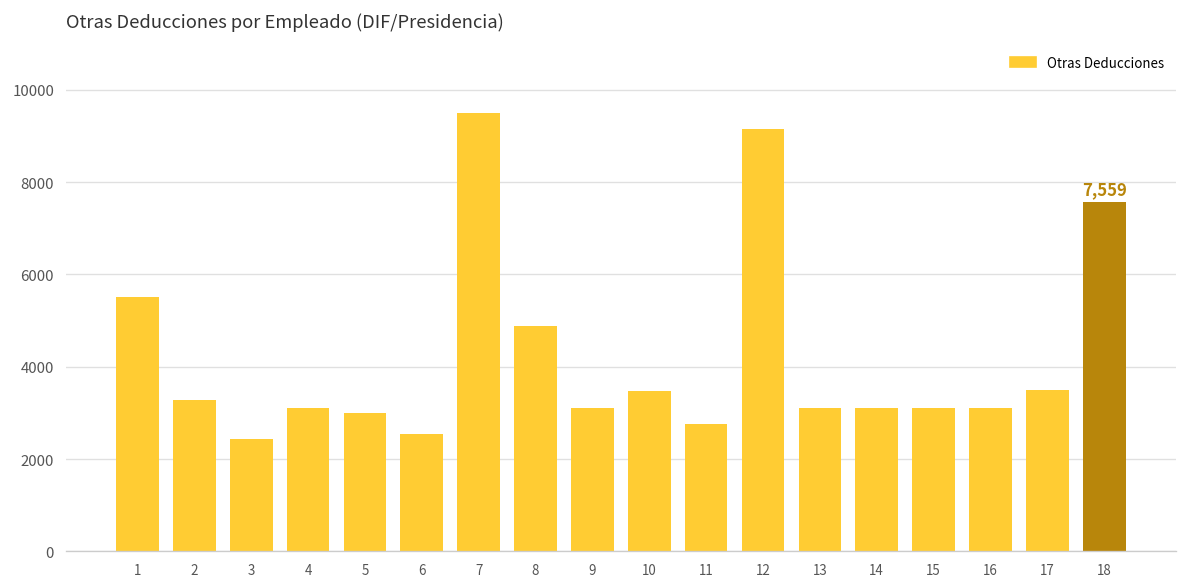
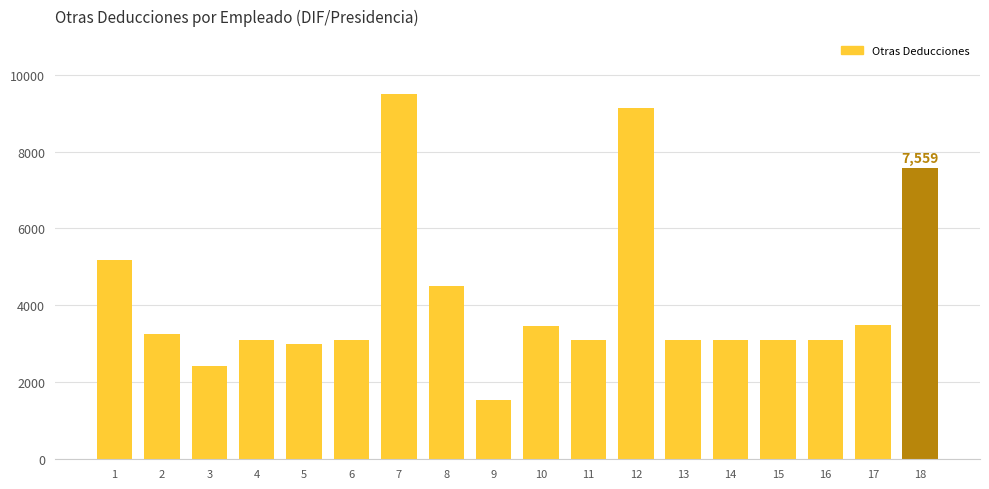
  {
-   "1": 5500,
+   "1": 5200,
    "2": 3300,
    "3": 2400,
    "4": 3100,
    "5": 3000,
-   "6": 2500,
+   "6": 3100,
    "7": 9500,
-   "8": 4900,
-   "9": 3100,
+   "8": 4500,
+   "9": 1500,
    "10": 3500,
-   "11": 2800,
+   "11": 3100,
    "12": 9100,
    "13": 3100,
    "14": 3100,
    "15": 3100,
    "16": 3100,
    "17": 3500
  }
